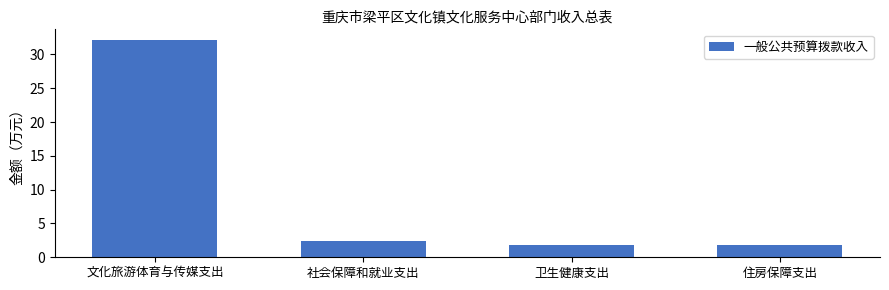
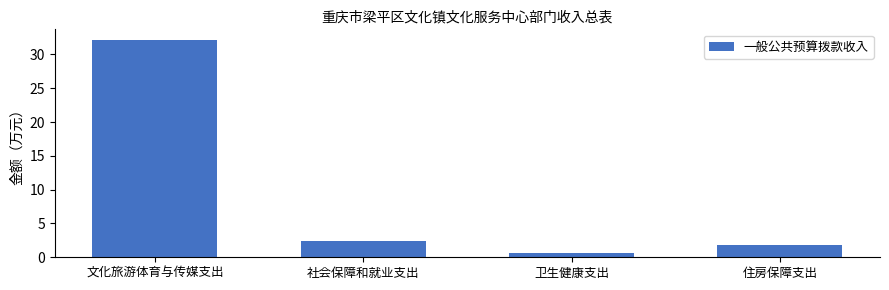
  {
    "文化旅游体育与传媒支出": 32,
    "社会保障和就业支出": 2,
-   "卫生健康支出": 2,
+   "卫生健康支出": 1,
    "住房保障支出": 2
  }
